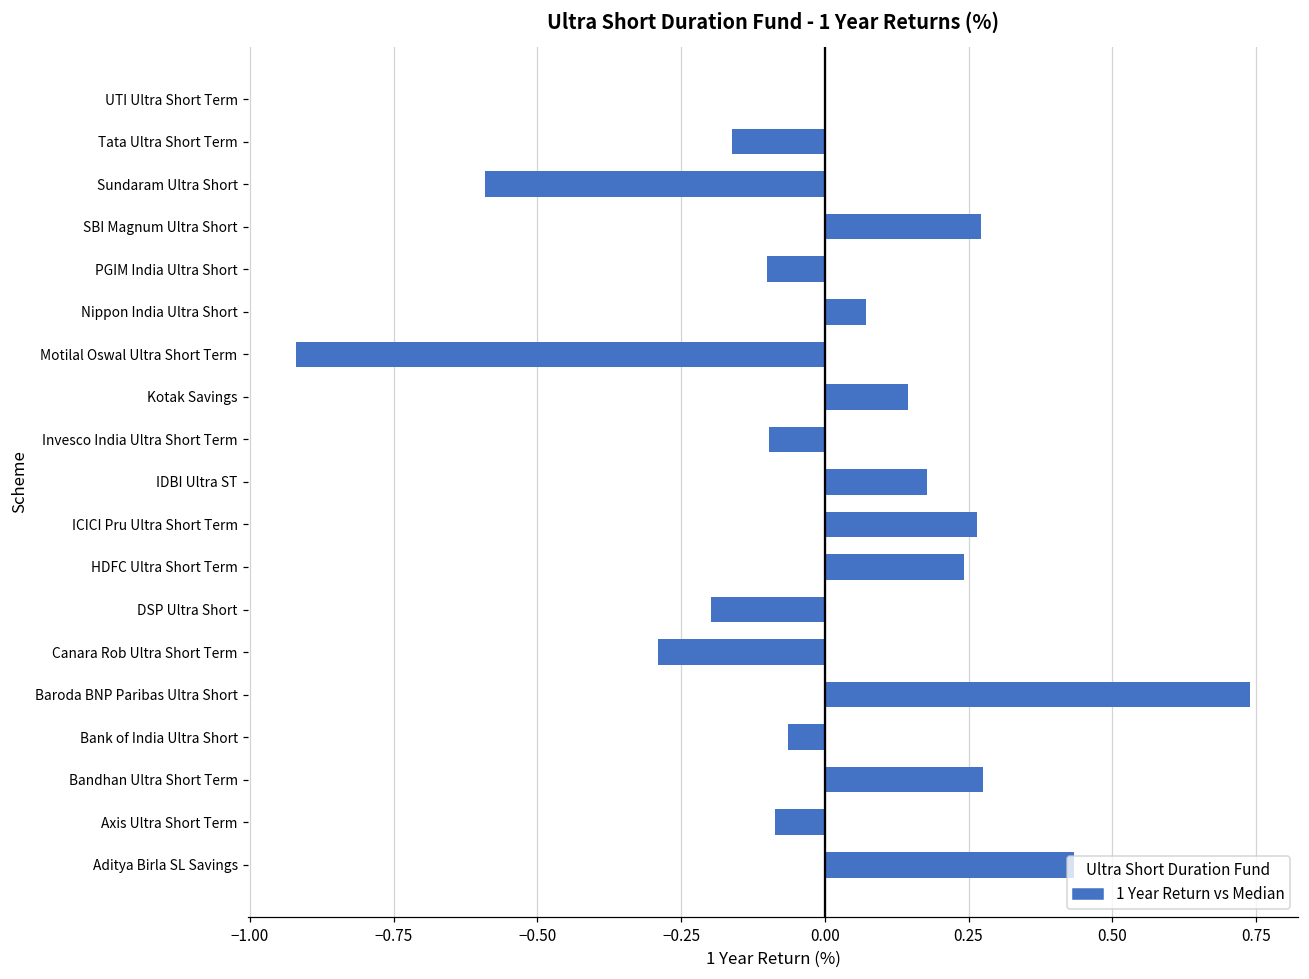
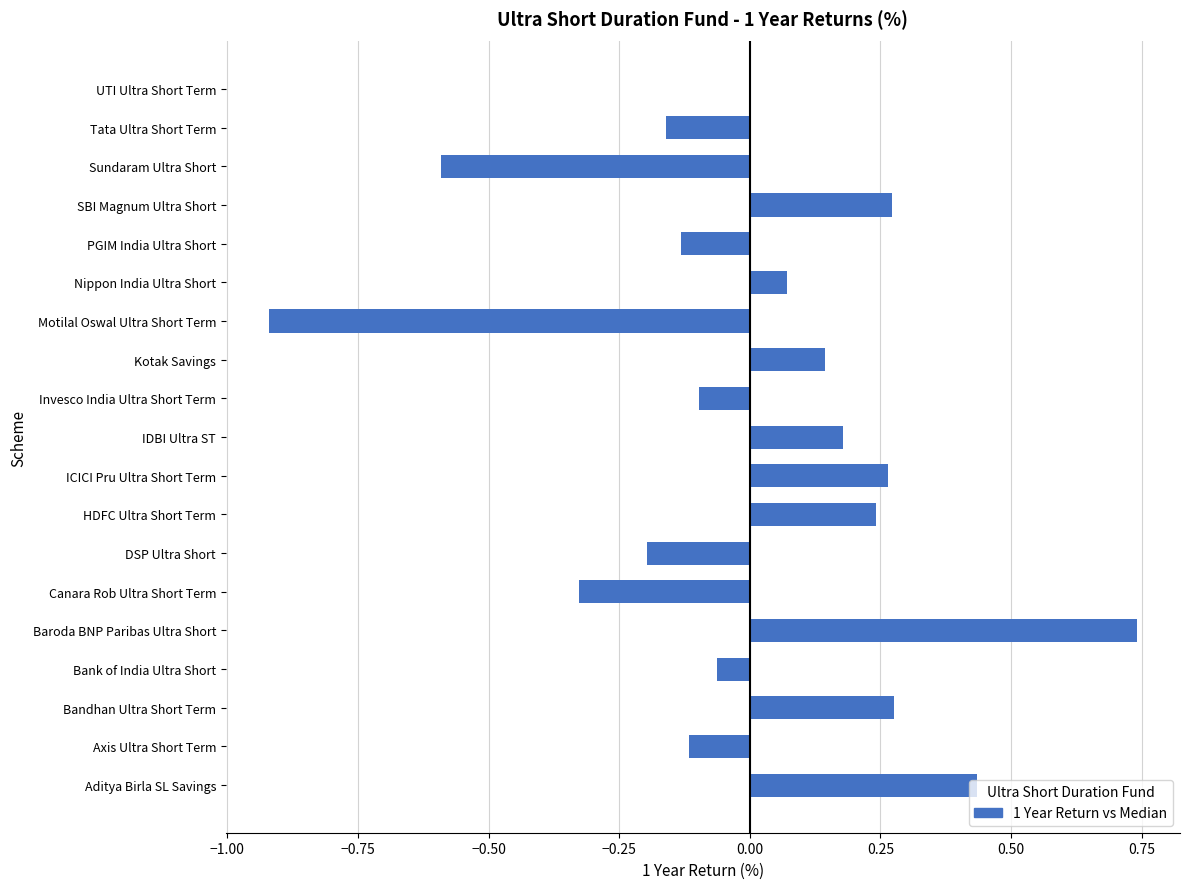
  {
    "UTI Ultra Short Term": 0.00,
    "Tata Ultra Short Term": -0.16,
    "Sundaram Ultra Short": -0.59,
    "SBI Magnum Ultra Short": 0.27,
-   "PGIM India Ultra Short": -0.10,
+   "PGIM India Ultra Short": -0.13,
    "Nippon India Ultra Short": 0.07,
    "Motilal Oswal Ultra Short Term": -0.92,
    "Kotak Savings": 0.14,
    "Invesco India Ultra Short Term": -0.10,
    "IDBI Ultra ST": 0.18,
    "ICICI Pru Ultra Short Term": 0.26,
    "HDFC Ultra Short Term": 0.24,
    "DSP Ultra Short": -0.20,
-   "Canara Rob Ultra Short Term": -0.29,
+   "Canara Rob Ultra Short Term": -0.33,
    "Baroda BNP Paribas Ultra Short": 0.74,
    "Bank of India Ultra Short": -0.06,
    "Bandhan Ultra Short Term": 0.28,
-   "Axis Ultra Short Term": -0.09
+   "Axis Ultra Short Term": -0.12
  }
